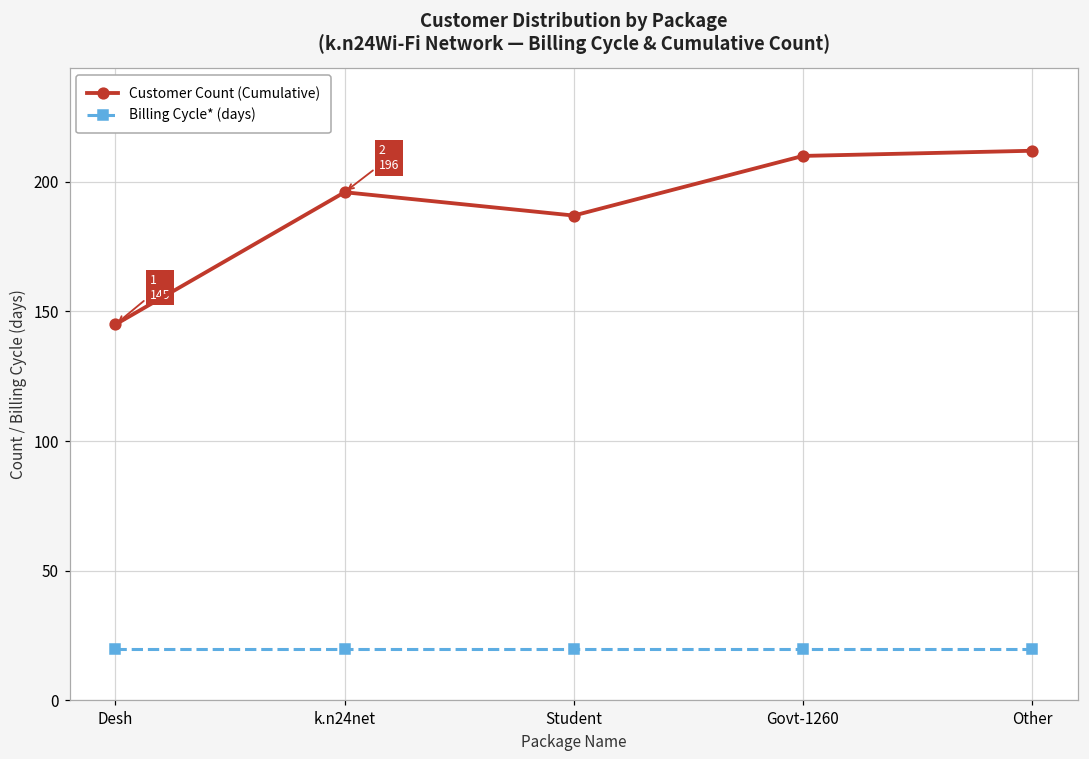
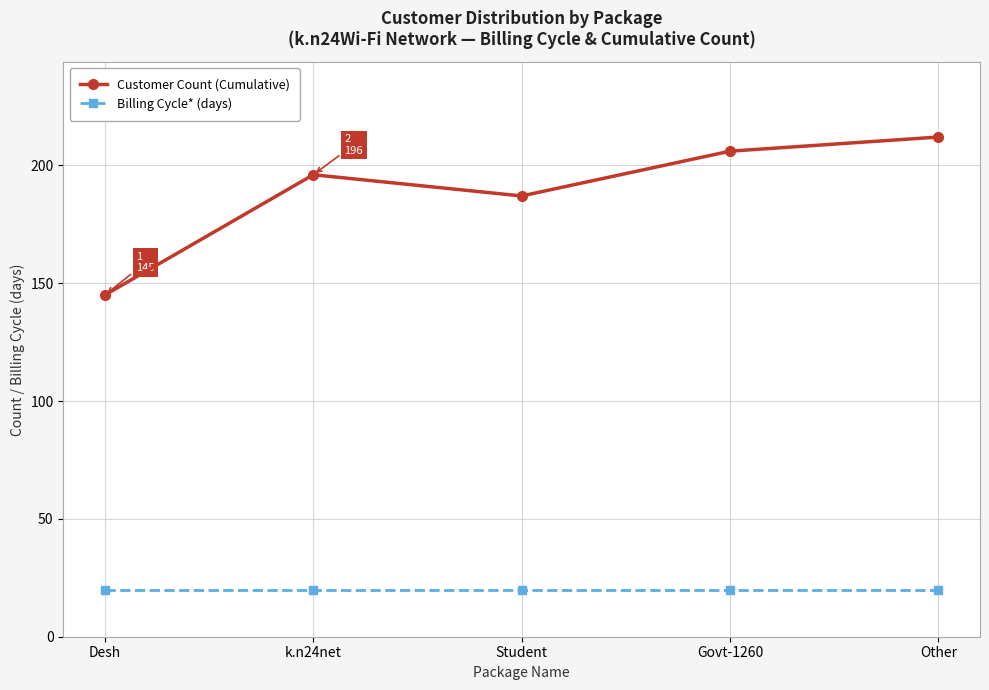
  {
    "Customer Count (Cumulative)": {
      "Desh": 145,
      "k.n24net": 196,
      "Student": 187,
-     "Govt-1260": 210,
+     "Govt-1260": 206,
      "Other": 212
    },
    "Billing Cycle* (days)": {
      "Desh": 20,
      "k.n24net": 20,
      "Student": 20,
      "Govt-1260": 20,
      "Other": 20
    }
  }
